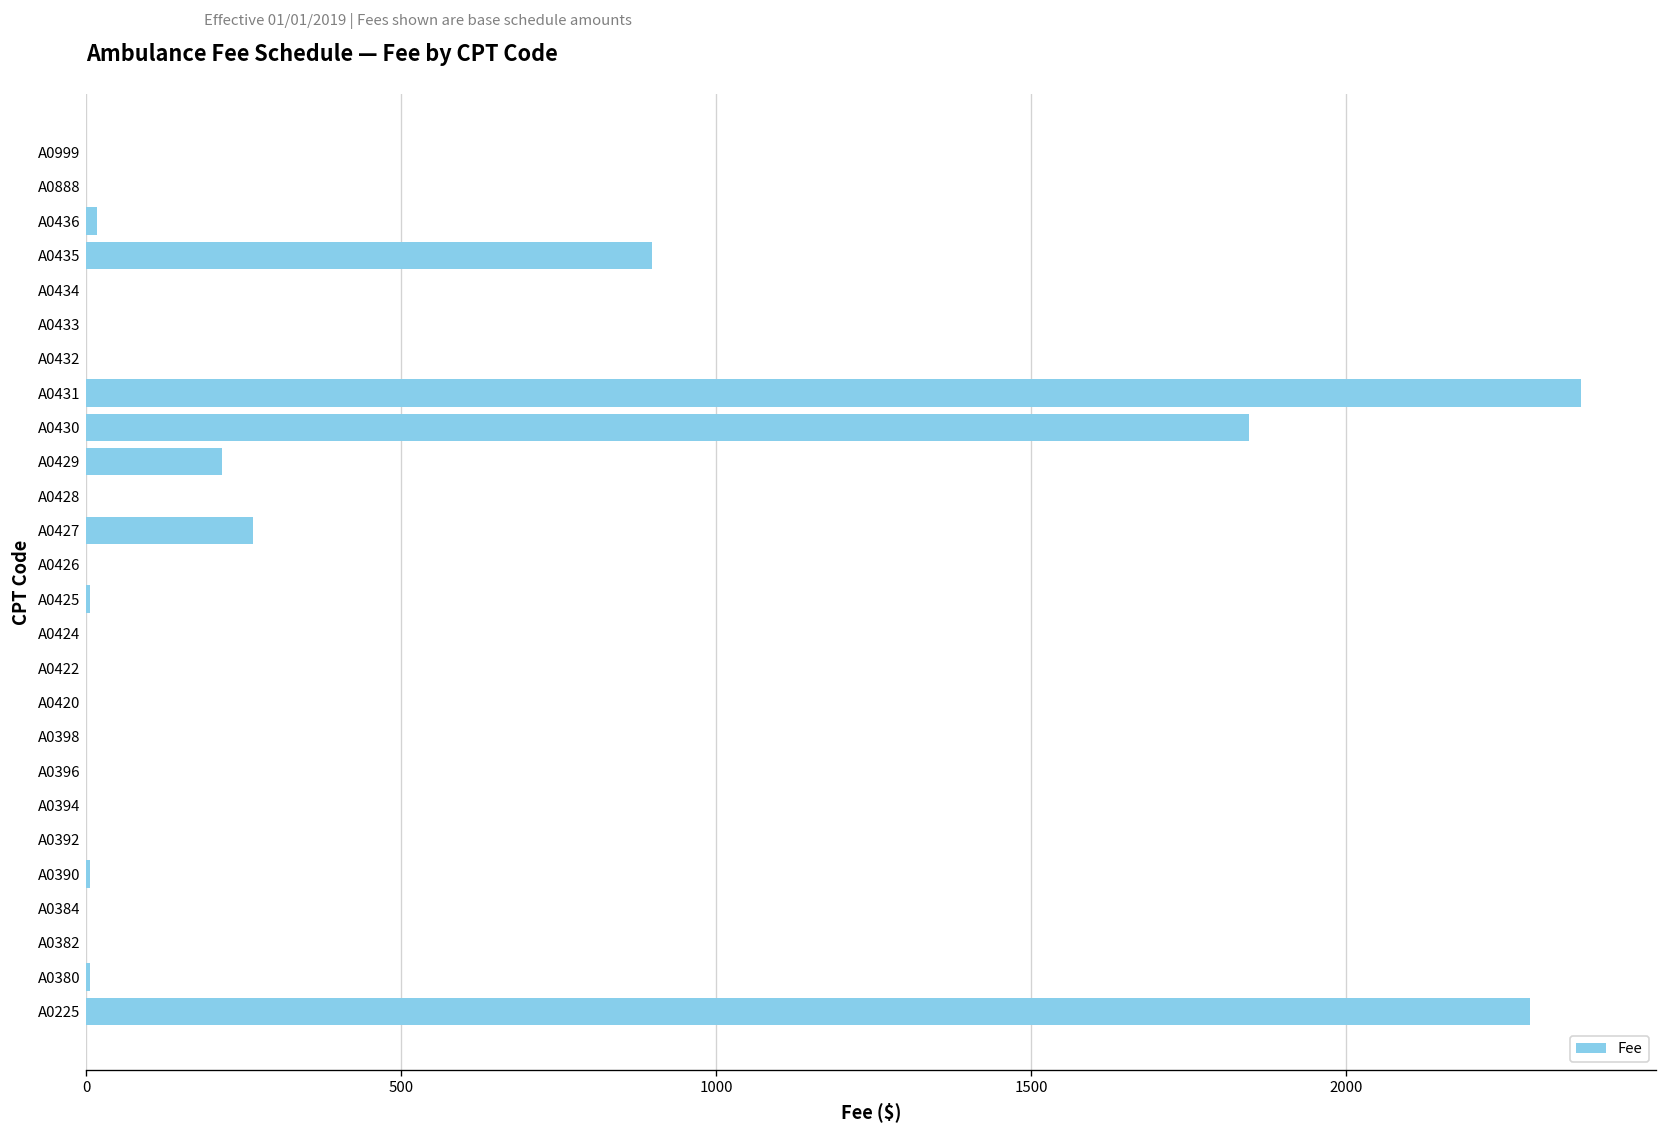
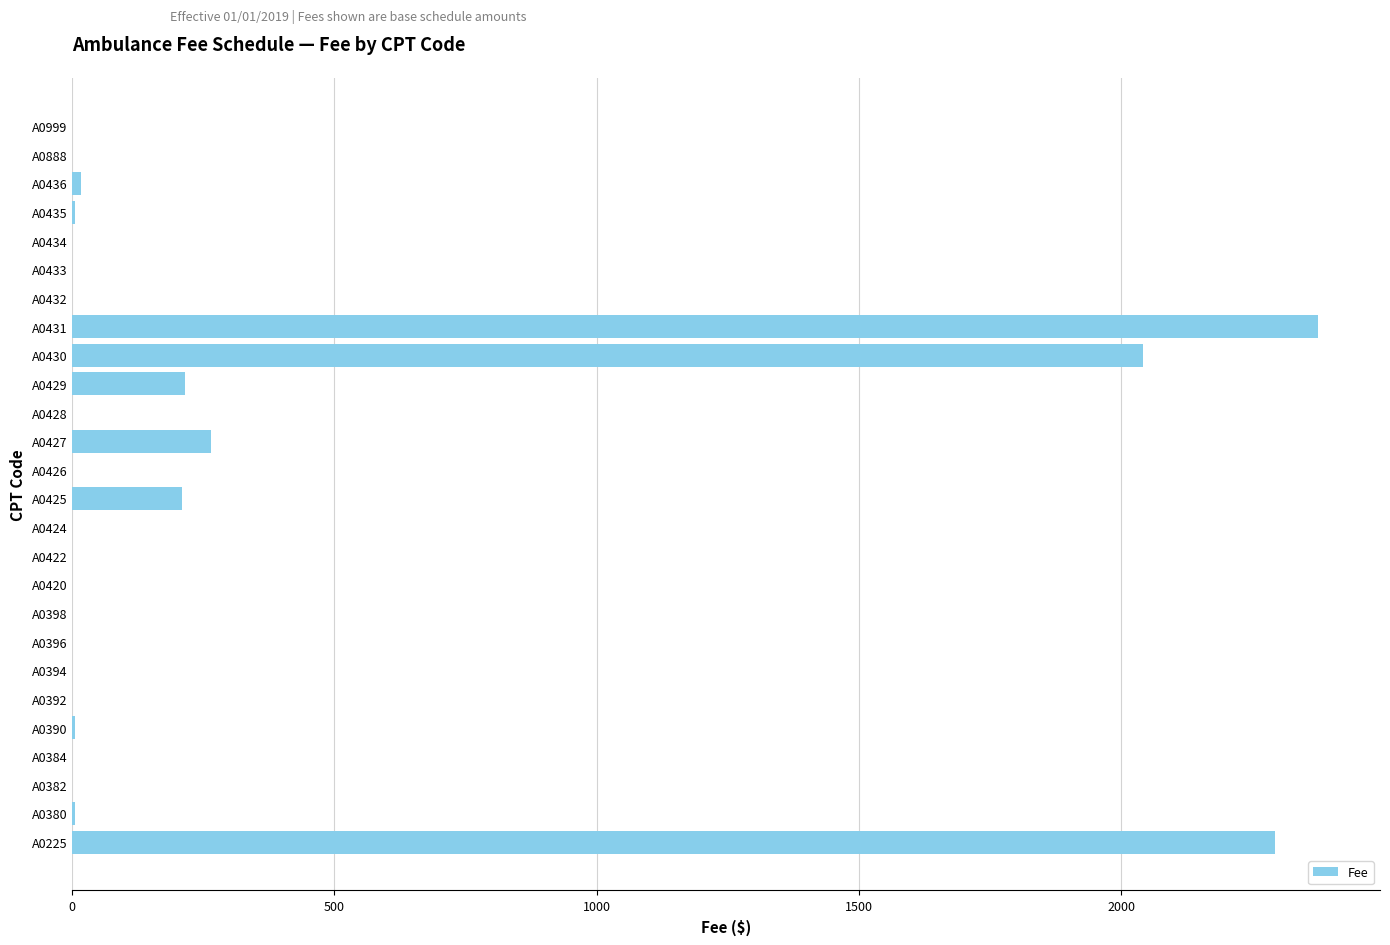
  {
    "A0999": 0,
    "A0888": 0,
    "A0436": 20,
-   "A0435": 900,
+   "A0435": 10,
    "A0434": 0,
    "A0433": 0,
    "A0432": 0,
    "A0431": 2370,
-   "A0430": 1850,
+   "A0430": 2040,
    "A0429": 210,
    "A0428": 0,
    "A0427": 260,
    "A0426": 0,
-   "A0425": 10,
+   "A0425": 210,
    "A0424": 0,
    "A0422": 0,
    "A0420": 0,
    "A0398": 0,
    "A0396": 0,
    "A0394": 0,
    "A0392": 0,
    "A0390": 10,
    "A0384": 0,
    "A0382": 0,
    "A0380": 10,
    "A0225": 2290
  }
